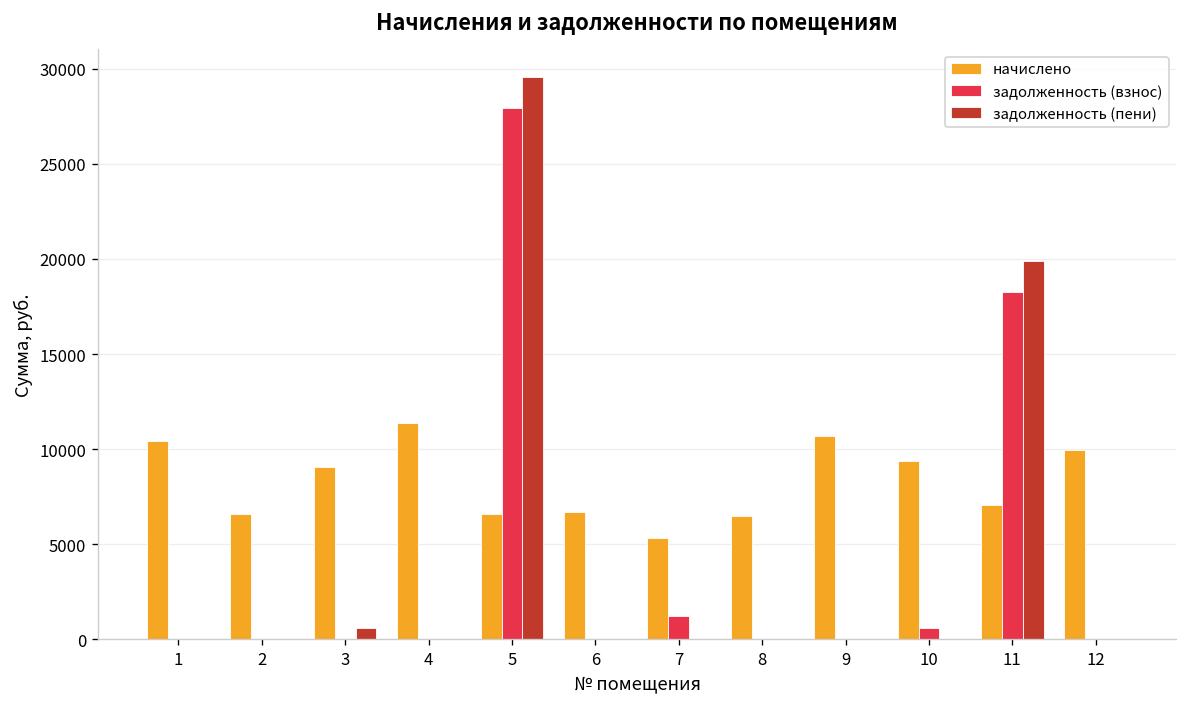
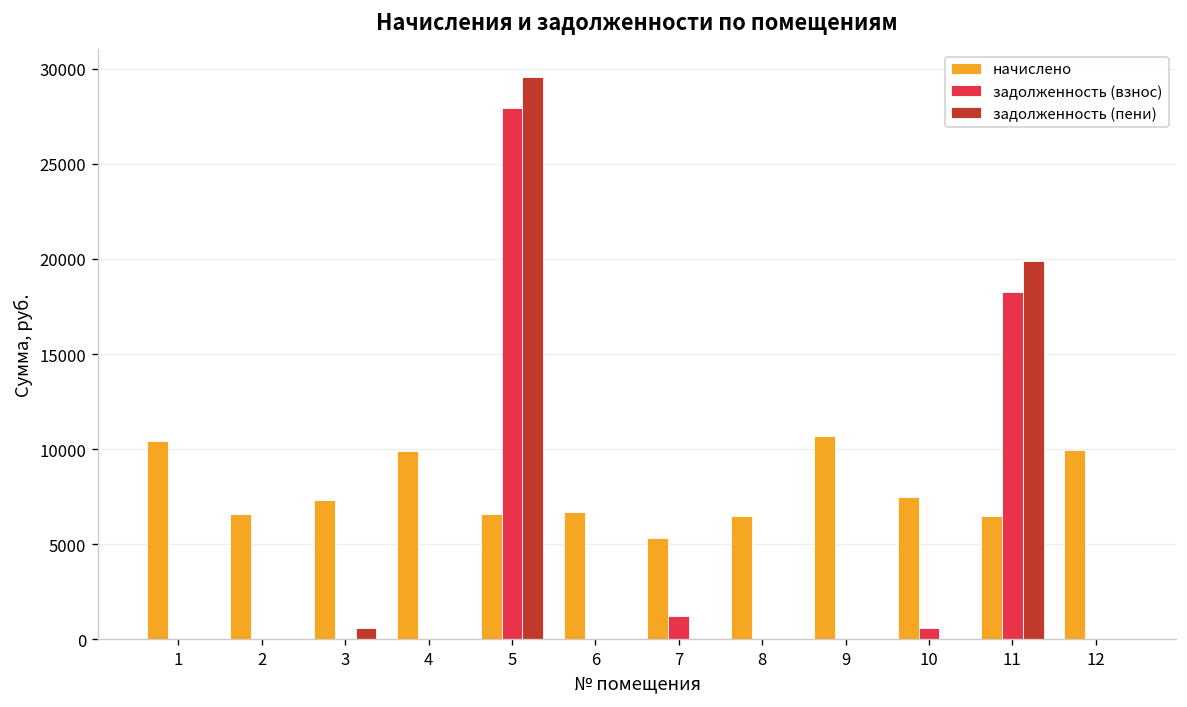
  {
    "начислено": {
      "1": 10400,
      "2": 6600,
-     "3": 9000,
-     "4": 11400,
+     "3": 7300,
+     "4": 9900,
      "5": 6600,
      "6": 6700,
      "7": 5300,
      "8": 6500,
      "9": 10700,
-     "10": 9400,
-     "11": 7100,
+     "10": 7500,
+     "11": 6500,
      "12": 10000
    }
  }
